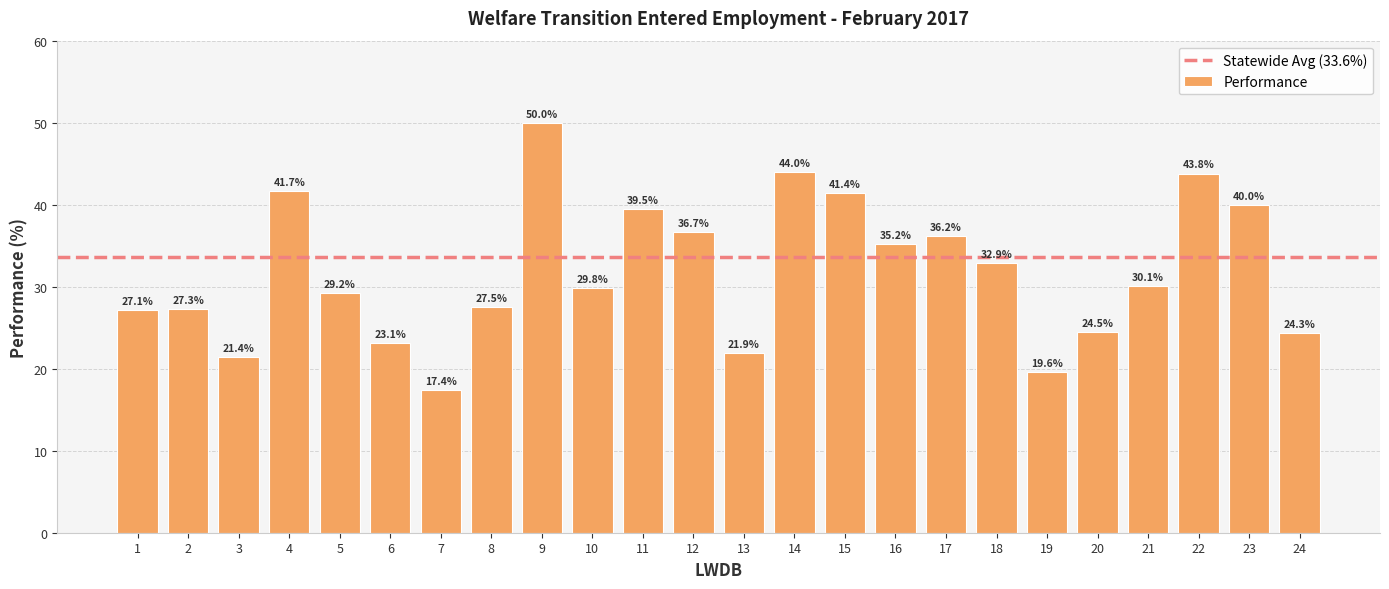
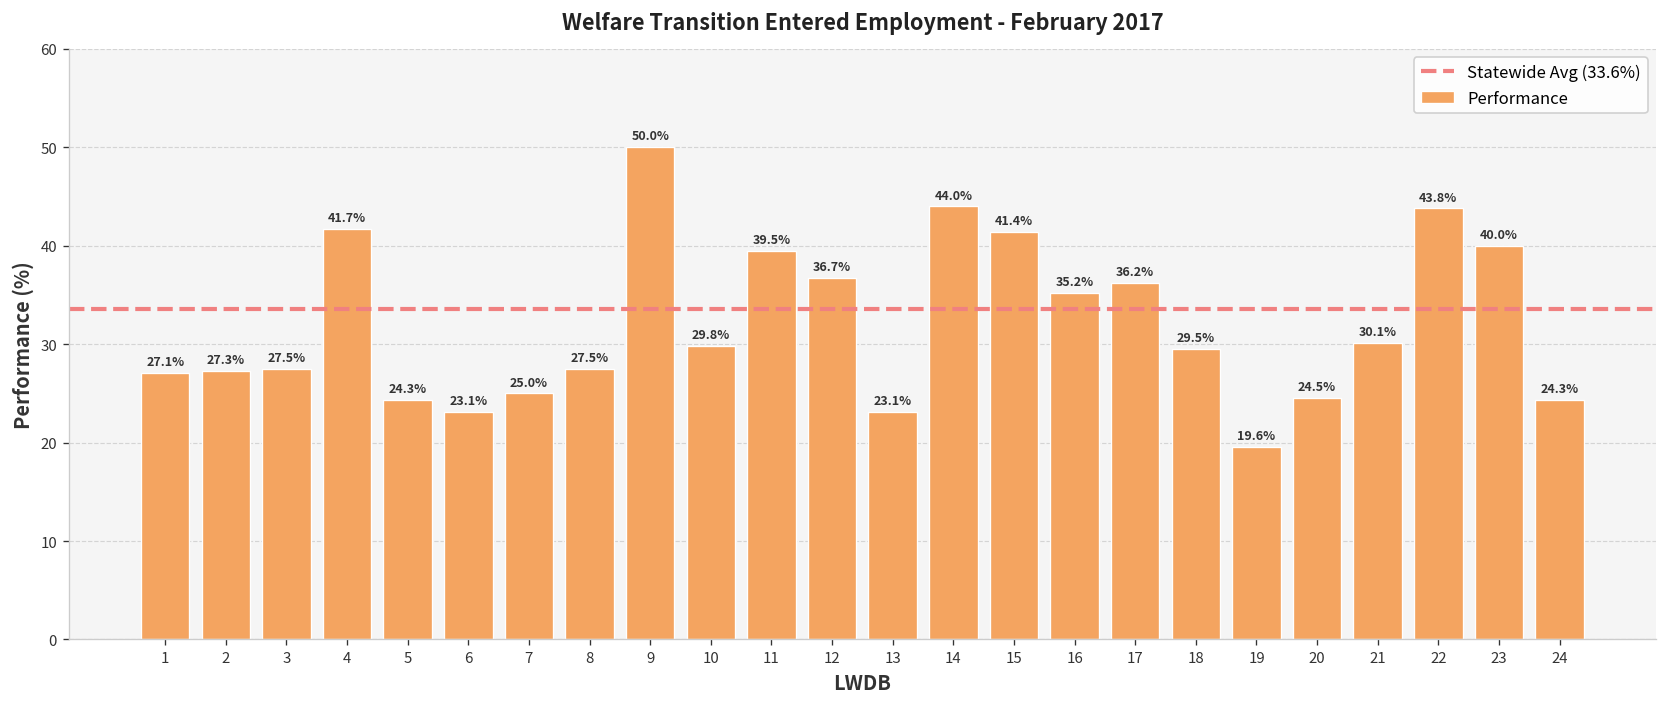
  {
    "1": "27.1%",
    "2": "27.3%",
-   "3": "21.4%",
+   "3": "27.5%",
    "4": "41.7%",
-   "5": "29.2%",
+   "5": "24.3%",
    "6": "23.1%",
-   "7": "17.4%",
+   "7": "25.0%",
    "8": "27.5%",
    "9": "50.0%",
    "10": "29.8%",
    "11": "39.5%",
    "12": "36.7%",
-   "13": "21.9%",
+   "13": "23.1%",
    "14": "44.0%",
    "15": "41.4%",
    "16": "35.2%",
    "17": "36.2%",
-   "18": "32.9%",
+   "18": "29.5%",
    "19": "19.6%",
    "20": "24.5%",
    "21": "30.1%",
    "22": "43.8%",
    "23": "40.0%",
    "24": "24.3%"
  }
